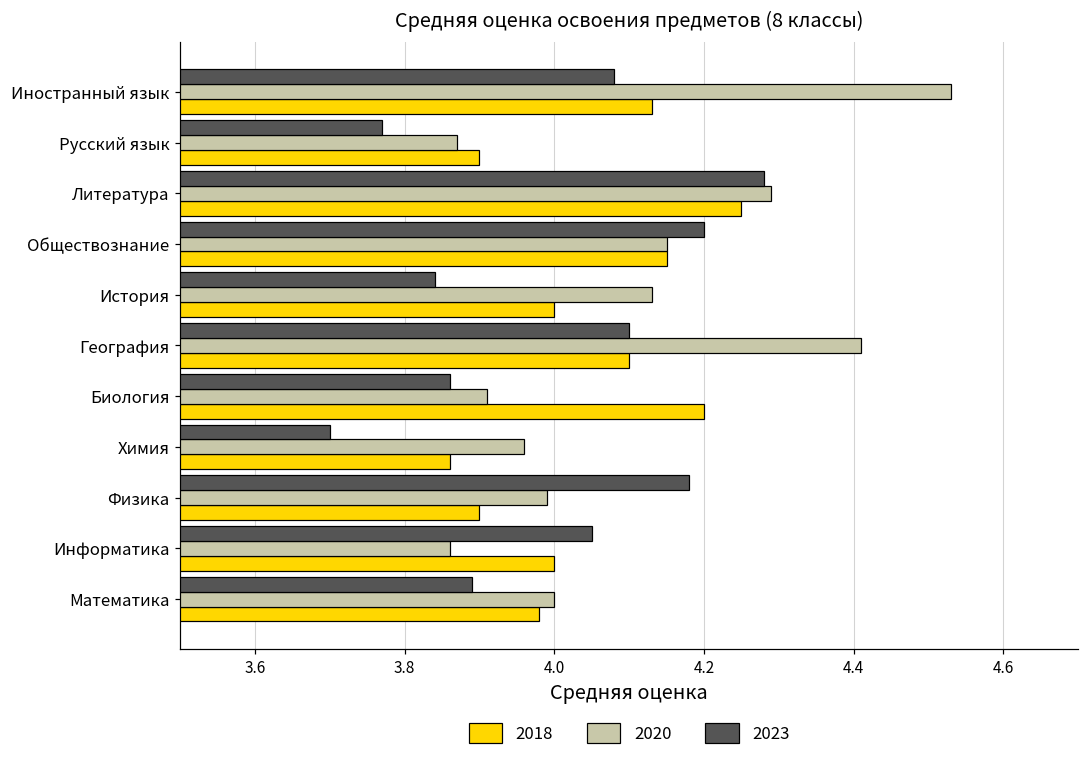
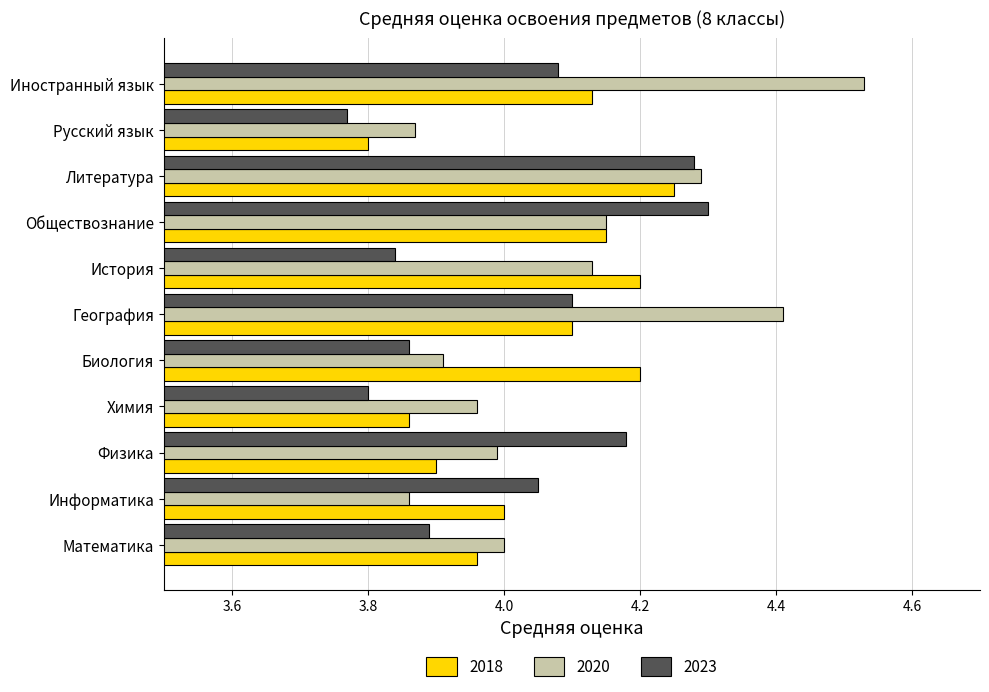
  {
    "2018": {
      "Иностранный язык": 4.13,
-     "Русский язык": 3.9,
+     "Русский язык": 3.8,
      "Литература": 4.25,
      "Обществознание": 4.15,
-     "История": 4.0,
+     "История": 4.2,
      "География": 4.10,
      "Биология": 4.20,
      "Химия": 3.86,
      "Физика": 3.90,
      "Информатика": 4.00,
-     "Математика": 3.98
+     "Математика": 3.96
    },
    "2020": {
      "Иностранный язык": 4.53,
      "Русский язык": 3.87,
      "Литература": 4.29,
      "Обществознание": 4.15,
      "История": 4.13,
      "География": 4.41,
      "Биология": 3.91,
      "Химия": 3.96,
      "Физика": 3.99,
      "Информатика": 3.86,
      "Математика": 4.00
    },
    "2023": {
      "Иностранный язык": 4.08,
      "Русский язык": 3.77,
      "Литература": 4.28,
-     "Обществознание": 4.2,
+     "Обществознание": 4.3,
      "История": 3.84,
      "География": 4.1,
      "Биология": 3.86,
-     "Химия": 3.7,
+     "Химия": 3.8,
      "Физика": 4.18,
      "Информатика": 4.05,
      "Математика": 3.89
    }
  }
